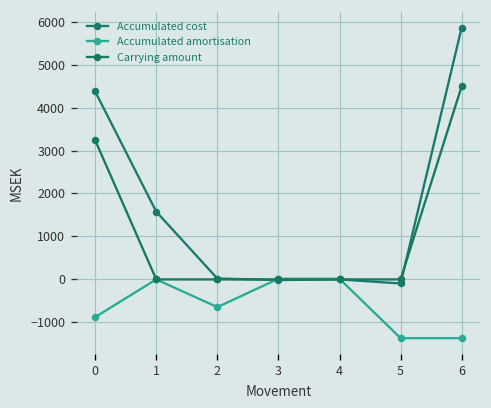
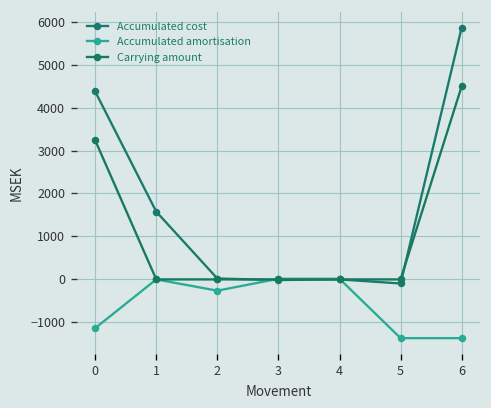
  {
    "Accumulated amortisation": {
-     "0": -900,
-     "2": -600,
+     "0": -1100,
+     "2": -300,
      "5": -1400,
      "6": -1400
    }
  }
